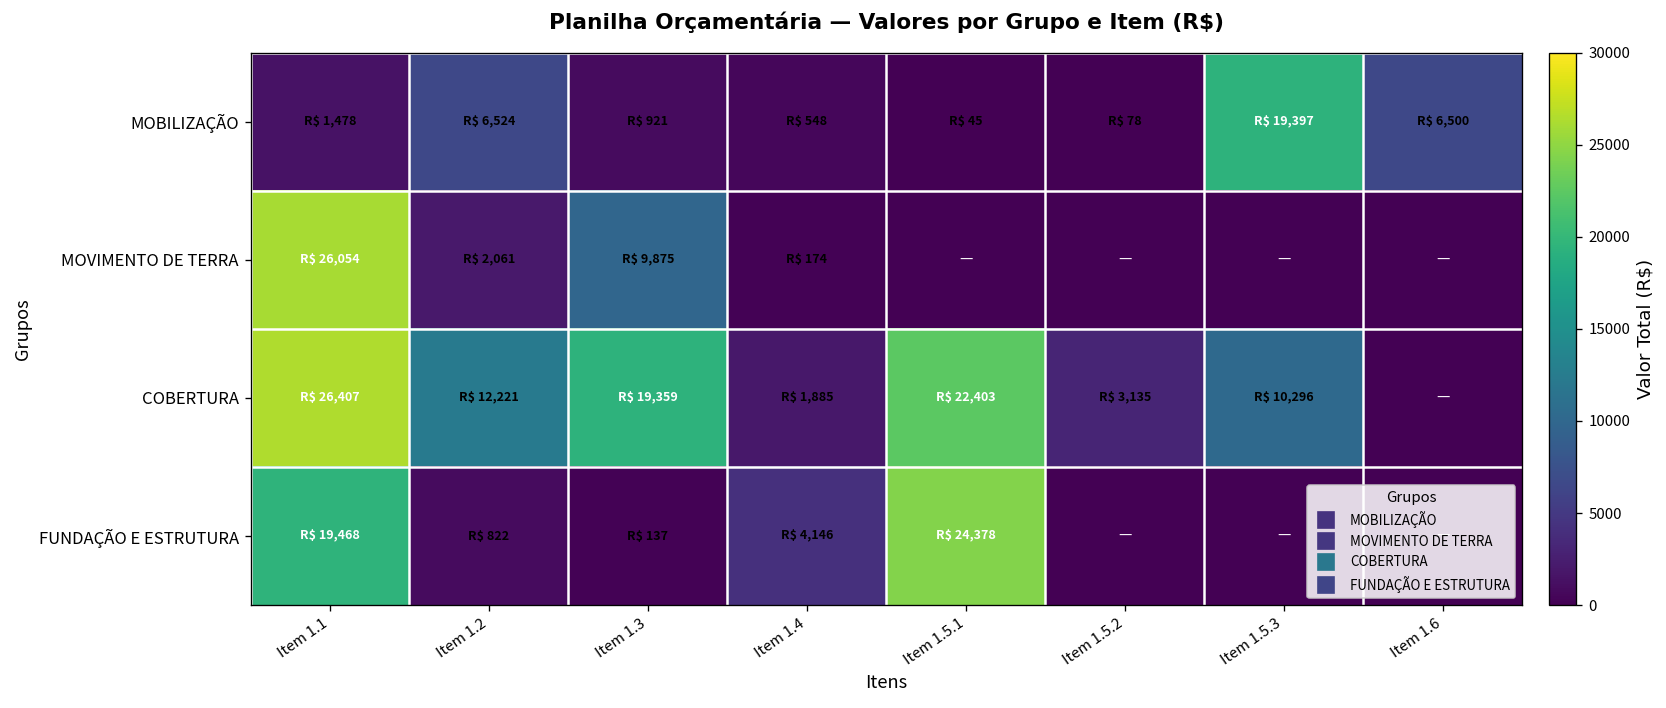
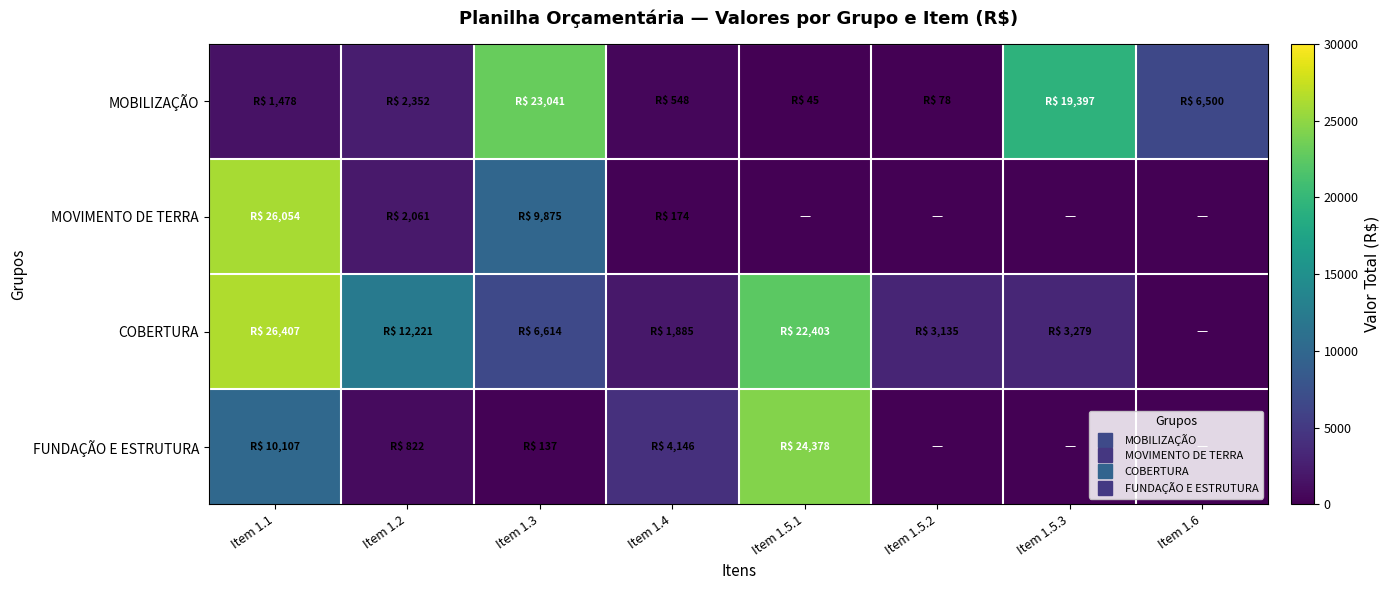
  {
    "MOBILIZAÇÃO": {
      "Item 1.1": "1,478",
-     "Item 1.2": "6,524",
-     "Item 1.3": "921",
+     "Item 1.2": "2,352",
+     "Item 1.3": "23,041",
      "Item 1.4": "548",
      "Item 1.5.1": "45",
      "Item 1.5.2": "78",
      "Item 1.5.3": "19,397",
      "Item 1.6": "6,500"
    },
    "MOVIMENTO DE TERRA": {
      "Item 1.1": "26,054",
      "Item 1.2": "2,061",
      "Item 1.3": "9,875",
      "Item 1.4": "174"
    },
    "COBERTURA": {
      "Item 1.1": "26,407",
      "Item 1.2": "12,221",
-     "Item 1.3": "19,359",
+     "Item 1.3": "6,614",
      "Item 1.4": "1,885",
      "Item 1.5.1": "22,403",
      "Item 1.5.2": "3,135",
-     "Item 1.5.3": "10,296"
+     "Item 1.5.3": "3,279"
    },
    "FUNDAÇÃO E ESTRUTURA": {
-     "Item 1.1": "19,468",
+     "Item 1.1": "10,107",
      "Item 1.2": "822",
      "Item 1.3": "137",
      "Item 1.4": "4,146",
      "Item 1.5.1": "24,378"
    }
  }
